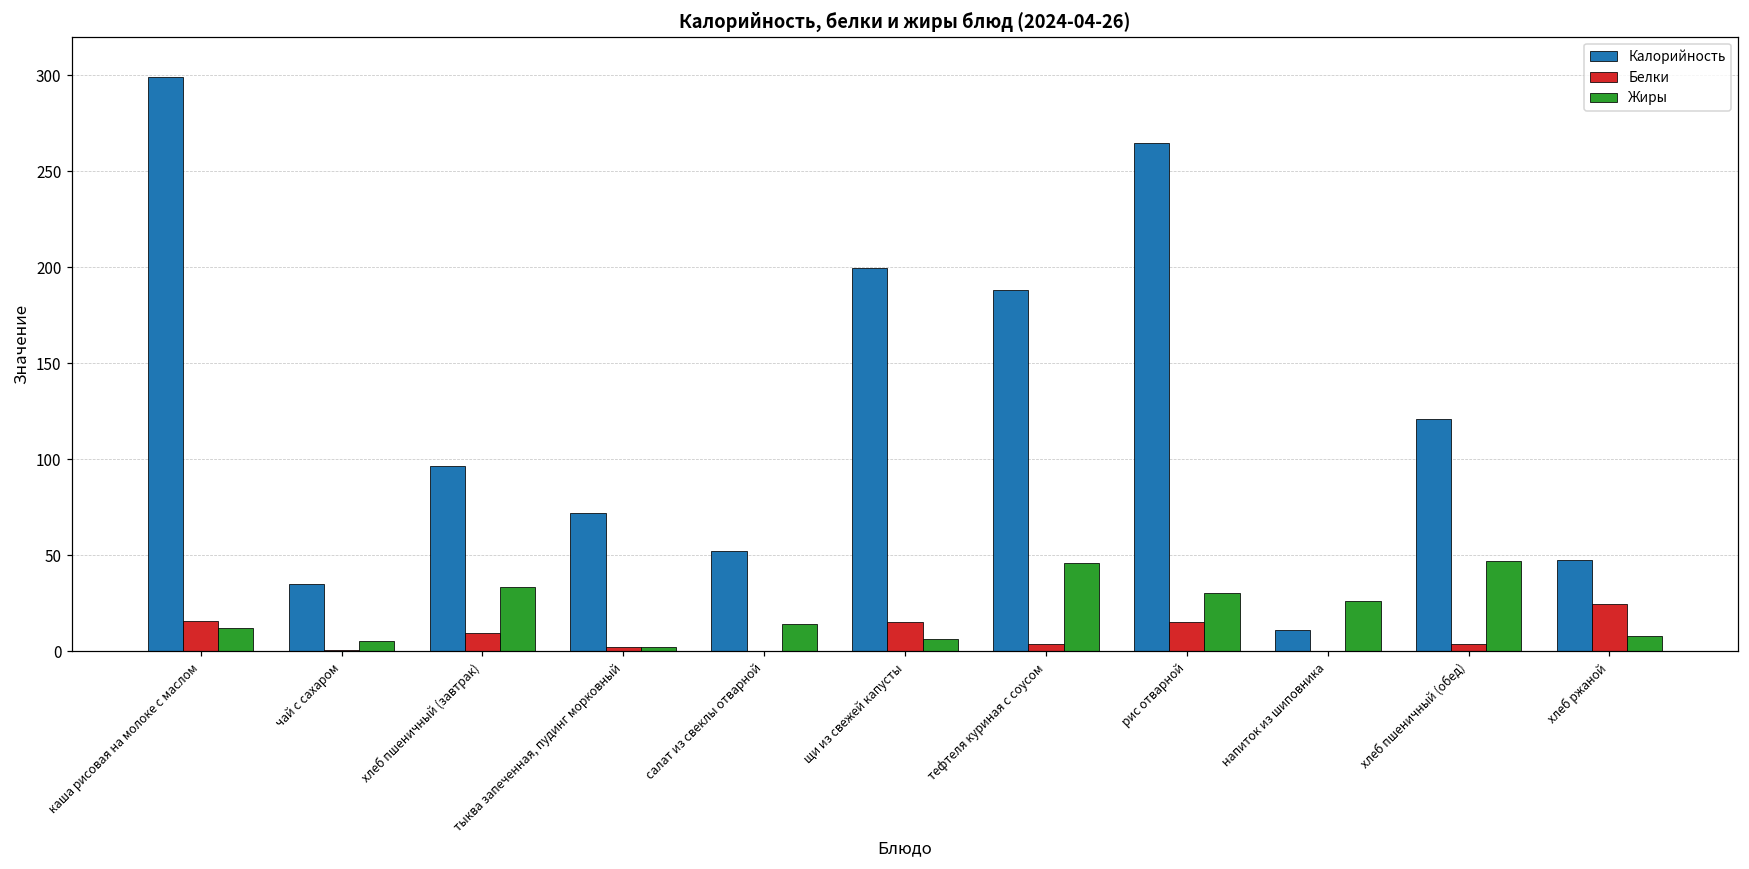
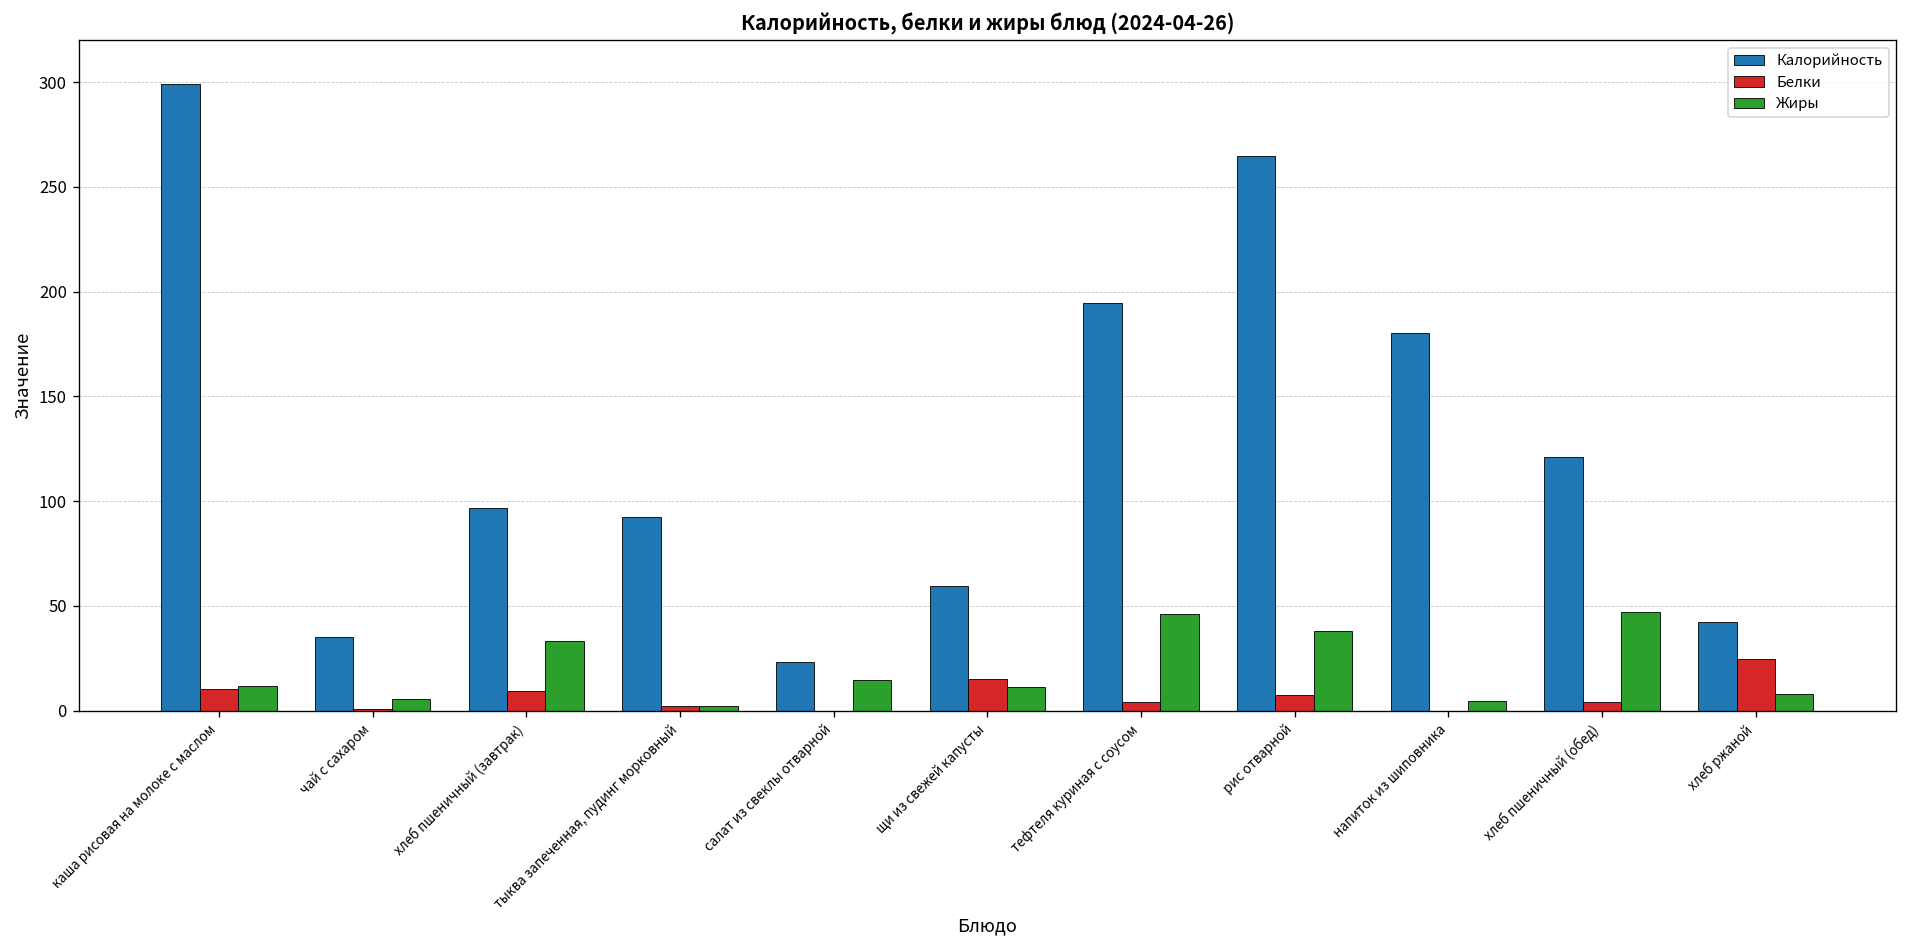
  {
    "Калорийность": {
      "каша рисовая на молоке с маслом": 299,
      "чай с сахаром": 35,
      "хлеб пшеничный (завтрак)": 97,
-     "тыква запеченная, пудинг морковный": 72,
-     "салат из свеклы отварной": 52,
-     "щи из свежей капусты": 200,
-     "тефтеля куриная с соусом": 188,
+     "тыква запеченная, пудинг морковный": 92,
+     "салат из свеклы отварной": 23,
+     "щи из свежей капусты": 60,
+     "тефтеля куриная с соусом": 194,
      "рис отварной": 265,
-     "напиток из шиповника": 11,
+     "напиток из шиповника": 180,
      "хлеб пшеничный (обед)": 121,
-     "хлеб ржаной": 48
+     "хлеб ржаной": 42
    },
    "Белки": {
-     "каша рисовая на молоке с маслом": 16,
+     "каша рисовая на молоке с маслом": 10,
      "хлеб пшеничный (завтрак)": 10,
      "тыква запеченная, пудинг морковный": 2,
      "щи из свежей капусты": 15,
      "тефтеля куриная с соусом": 4,
-     "рис отварной": 16,
+     "рис отварной": 7,
      "хлеб пшеничный (обед)": 4,
      "хлеб ржаной": 25
    },
    "Жиры": {
      "каша рисовая на молоке с маслом": 12,
      "чай с сахаром": 6,
      "хлеб пшеничный (завтрак)": 33,
      "тыква запеченная, пудинг морковный": 2,
      "салат из свеклы отварной": 14,
-     "щи из свежей капусты": 6,
+     "щи из свежей капусты": 11,
      "тефтеля куриная с соусом": 46,
-     "рис отварной": 31,
-     "напиток из шиповника": 26,
+     "рис отварной": 38,
+     "напиток из шиповника": 4,
      "хлеб пшеничный (обед)": 47,
      "хлеб ржаной": 8
    }
  }
